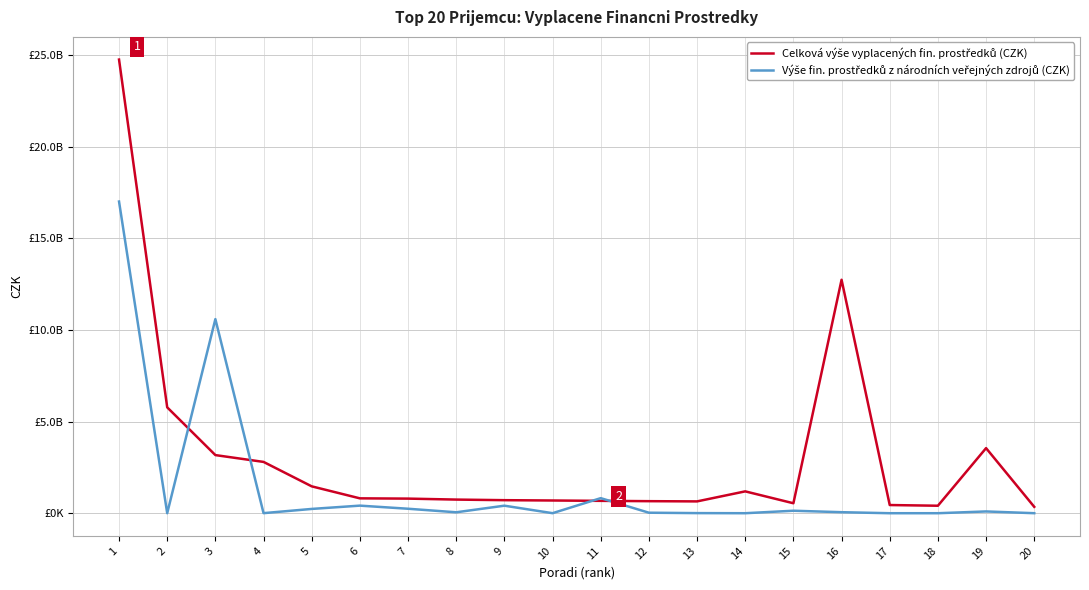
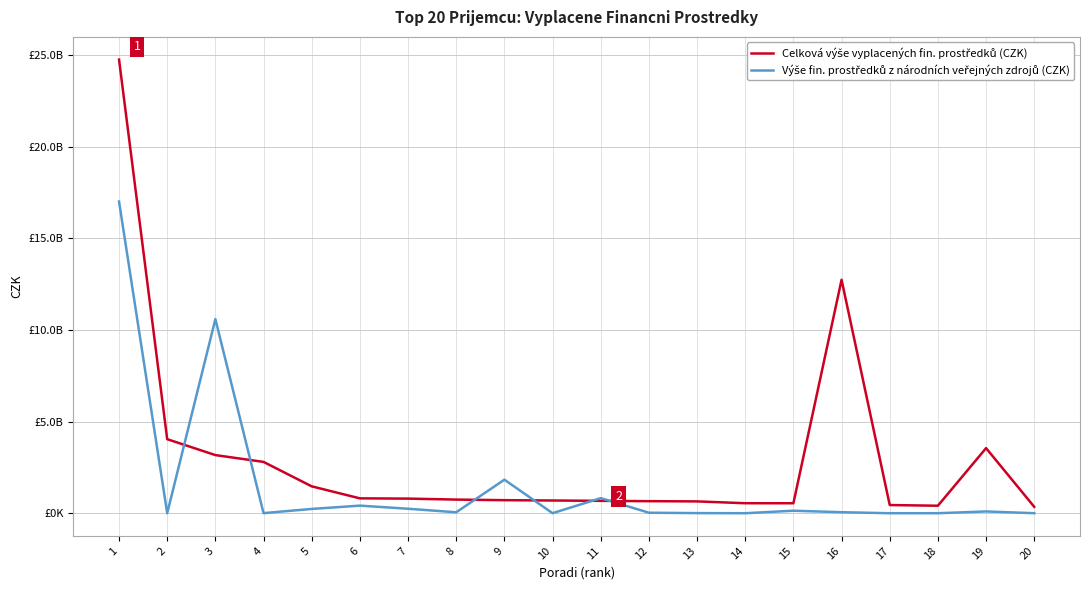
  {
    "Celková výše vyplacených fin. prostředků (CZK)": {
-     "2": "£5800000000",
+     "2": "£4000000000",
      "3": "£3200000000",
      "4": "£2800000000",
      "5": "£1500000000",
      "6": "£800000000",
      "7": "£800000000",
      "8": "£700000000",
      "9": "£700000000",
      "10": "£700000000",
      "12": "£700000000",
      "13": "£600000000",
-     "14": "£1200000000",
+     "14": "£500000000",
      "15": "£500000000",
      "16": "£12700000000",
      "17": "£400000000",
      "18": "£400000000",
      "19": "£3600000000",
      "20": "£300000000"
    },
    "Výše fin. prostředků z národních veřejných zdrojů (CZK)": {
      "1": "£17000000000",
      "2": "£0",
      "3": "£10600000000",
      "4": "£0",
      "5": "£200000000",
      "6": "£400000000",
      "7": "£200000000",
      "8": "£100000000",
-     "9": "£400000000",
+     "9": "£1800000000",
      "10": "£0",
      "12": "£0",
      "13": "£0",
      "14": "£0",
      "15": "£100000000",
      "16": "£100000000",
      "17": "£0",
      "18": "£0",
      "19": "£100000000",
      "20": "£0"
    }
  }
